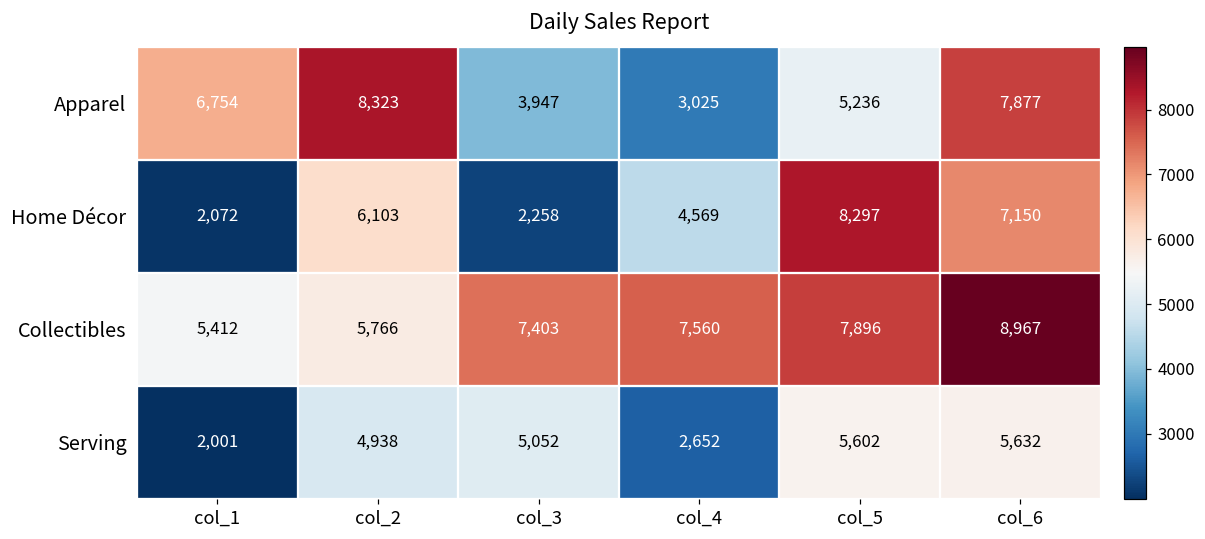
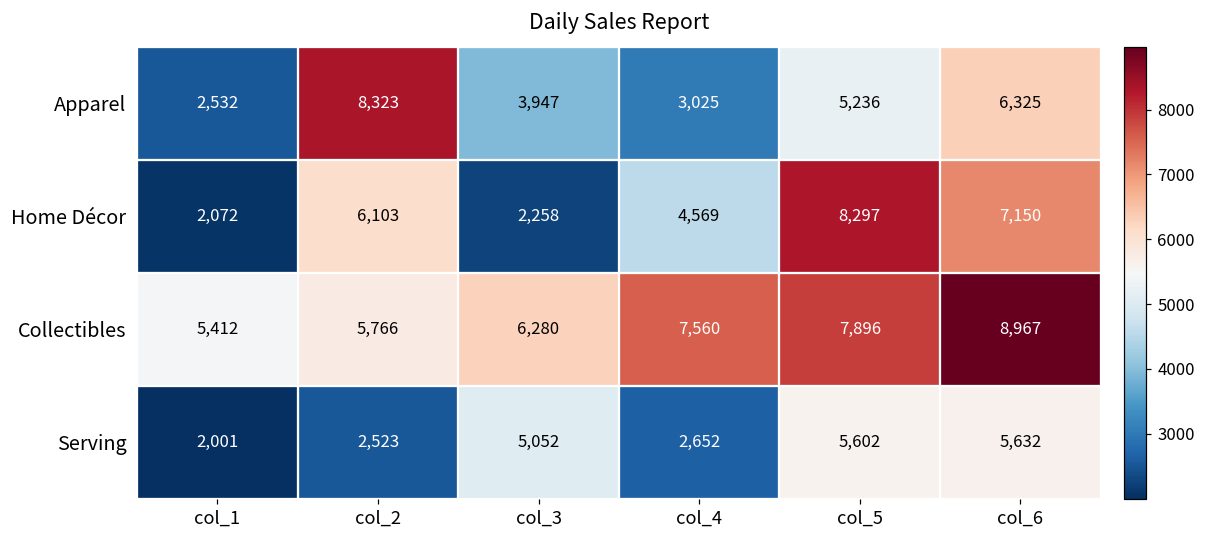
  {
    "Apparel": {
-     "col_1": "6,754",
+     "col_1": "2,532",
      "col_2": "8,323",
      "col_3": "3,947",
      "col_4": "3,025",
      "col_5": "5,236",
-     "col_6": "7,877"
+     "col_6": "6,325"
    },
    "Home Décor": {
      "col_1": "2,072",
      "col_2": "6,103",
      "col_3": "2,258",
      "col_4": "4,569",
      "col_5": "8,297",
      "col_6": "7,150"
    },
    "Collectibles": {
      "col_1": "5,412",
      "col_2": "5,766",
-     "col_3": "7,403",
+     "col_3": "6,280",
      "col_4": "7,560",
      "col_5": "7,896",
      "col_6": "8,967"
    },
    "Serving": {
      "col_1": "2,001",
-     "col_2": "4,938",
+     "col_2": "2,523",
      "col_3": "5,052",
      "col_4": "2,652",
      "col_5": "5,602",
      "col_6": "5,632"
    }
  }
